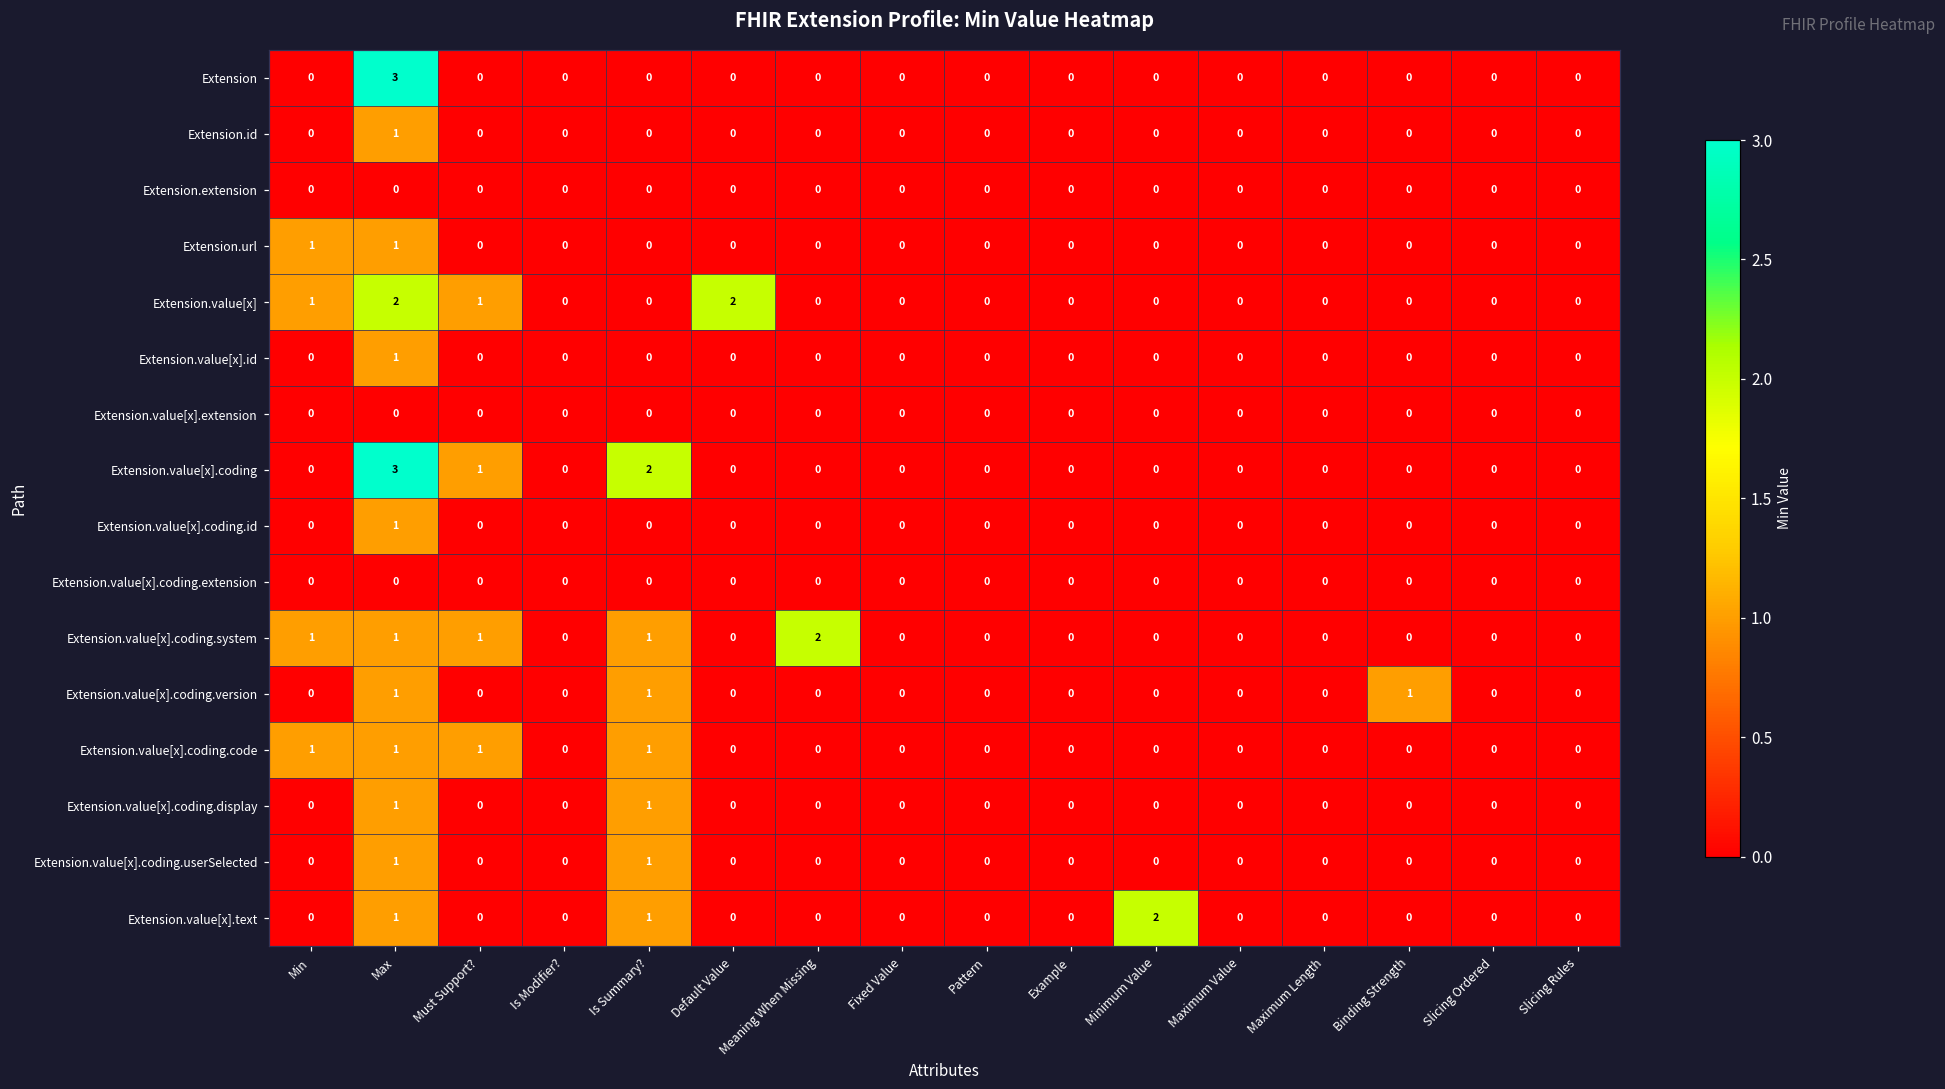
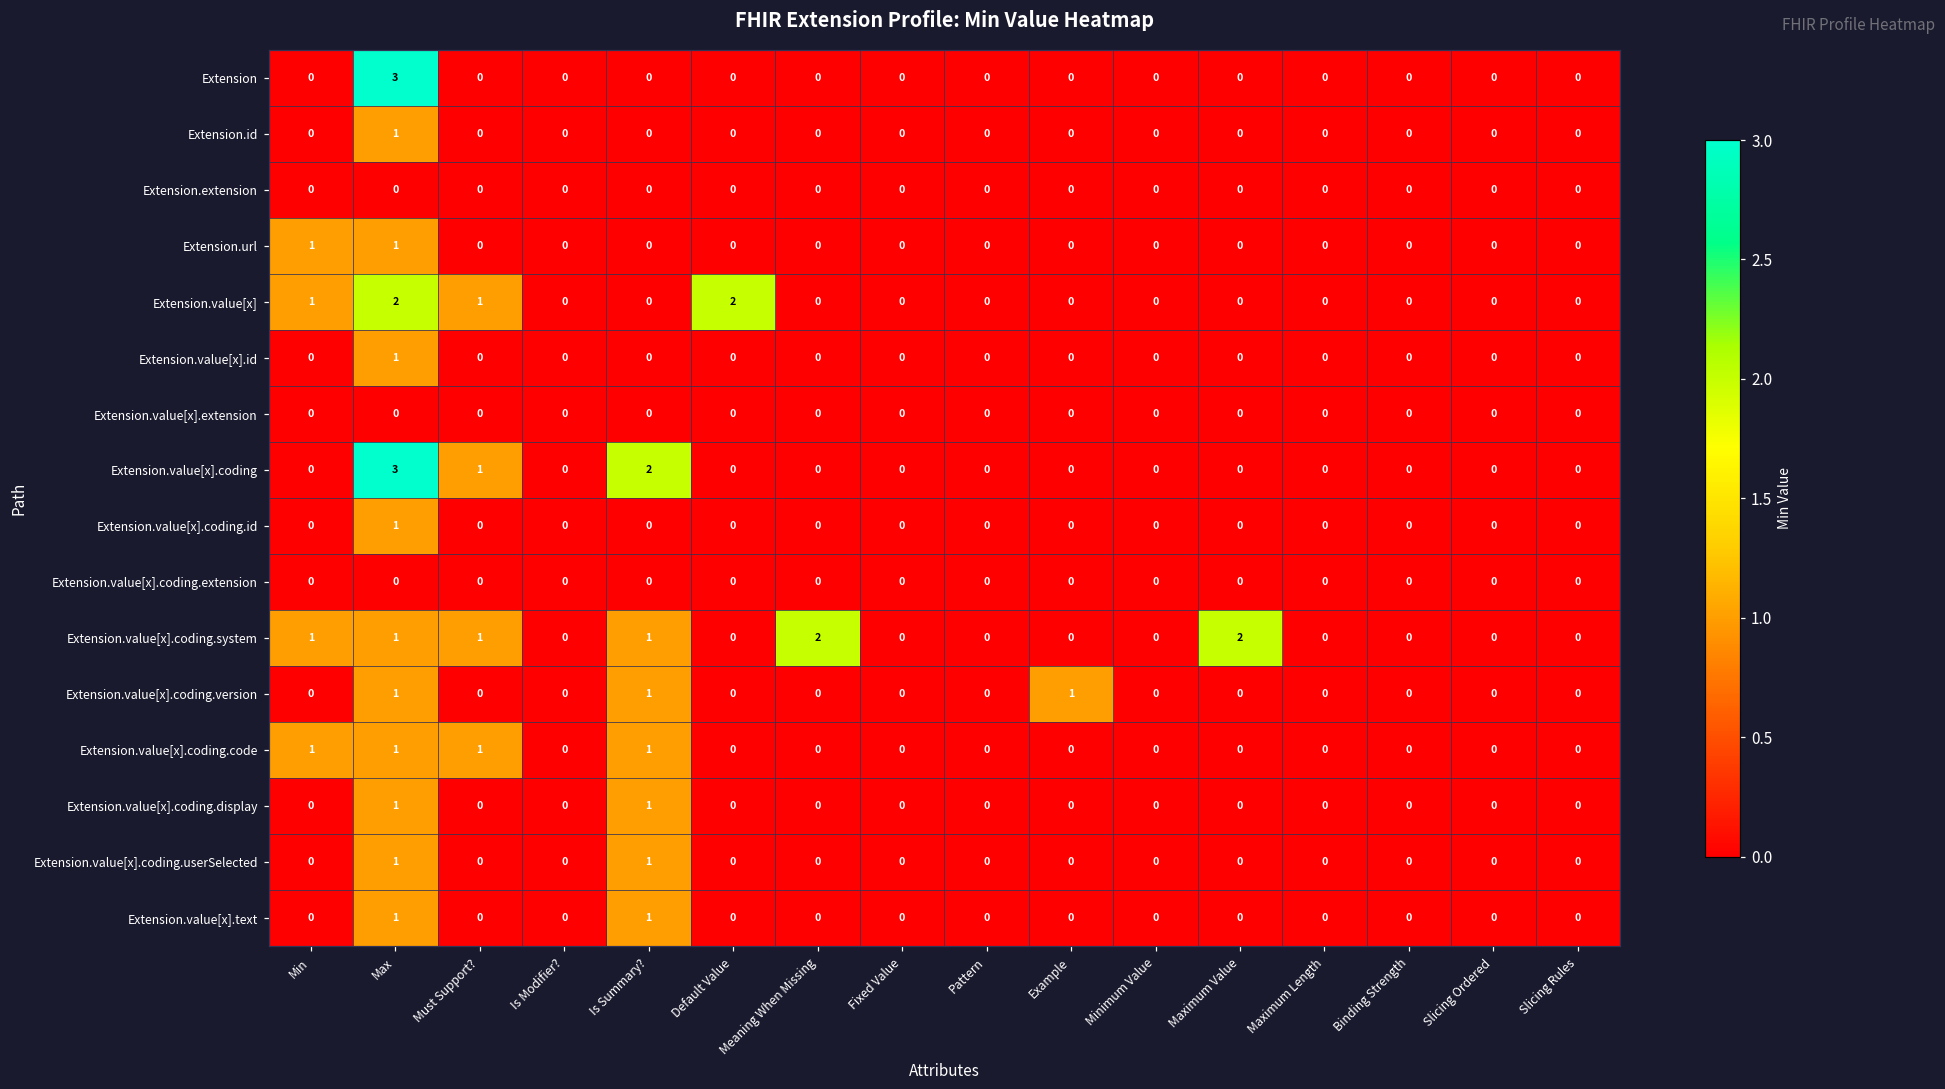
  {
    "Extension.value[x].coding.system": {
      "Min": 1,
      "Max": 1,
      "Must Support?": 1,
      "Is Modifier?": 0,
      "Is Summary?": 1,
      "Default Value": 0,
      "Meaning When Missing": 2,
      "Fixed Value": 0,
      "Pattern": 0,
      "Example": 0,
      "Minimum Value": 0,
-     "Maximum Value": 0,
+     "Maximum Value": 2,
      "Maximum Length": 0,
      "Binding Strength": 0,
      "Slicing Ordered": 0,
      "Slicing Rules": 0
    },
    "Extension.value[x].coding.version": {
      "Min": 0,
      "Max": 1,
      "Must Support?": 0,
      "Is Modifier?": 0,
      "Is Summary?": 1,
      "Default Value": 0,
      "Meaning When Missing": 0,
      "Fixed Value": 0,
      "Pattern": 0,
-     "Example": 0,
+     "Example": 1,
      "Minimum Value": 0,
      "Maximum Value": 0,
      "Maximum Length": 0,
-     "Binding Strength": 1,
+     "Binding Strength": 0,
      "Slicing Ordered": 0,
      "Slicing Rules": 0
    },
    "Extension.value[x].text": {
      "Min": 0,
      "Max": 1,
      "Must Support?": 0,
      "Is Modifier?": 0,
      "Is Summary?": 1,
      "Default Value": 0,
      "Meaning When Missing": 0,
      "Fixed Value": 0,
      "Pattern": 0,
      "Example": 0,
-     "Minimum Value": 2,
+     "Minimum Value": 0,
      "Maximum Value": 0,
      "Maximum Length": 0,
      "Binding Strength": 0,
      "Slicing Ordered": 0,
      "Slicing Rules": 0
    }
  }
